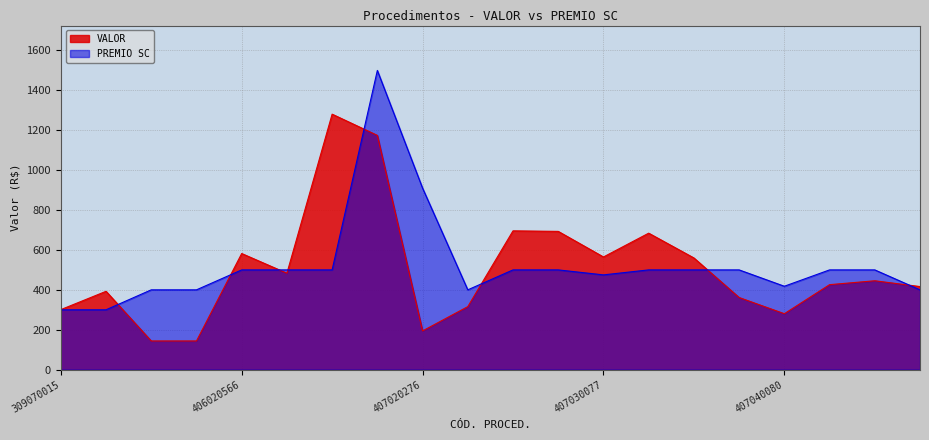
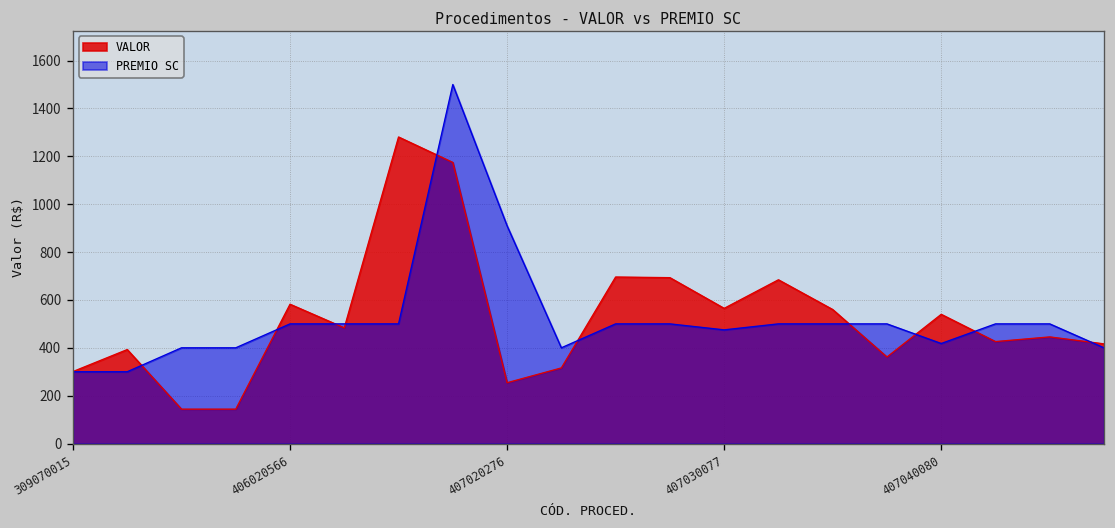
  {
    "VALOR": {
      "406020566": 580,
-     "407020276": 190,
+     "407020276": 250,
      "407030077": 560,
-     "407040080": 280
+     "407040080": 540
    },
    "PREMIO SC": {
      "406020566": 500,
      "407020276": 910,
      "407030077": 480,
      "407040080": 420
    }
  }
